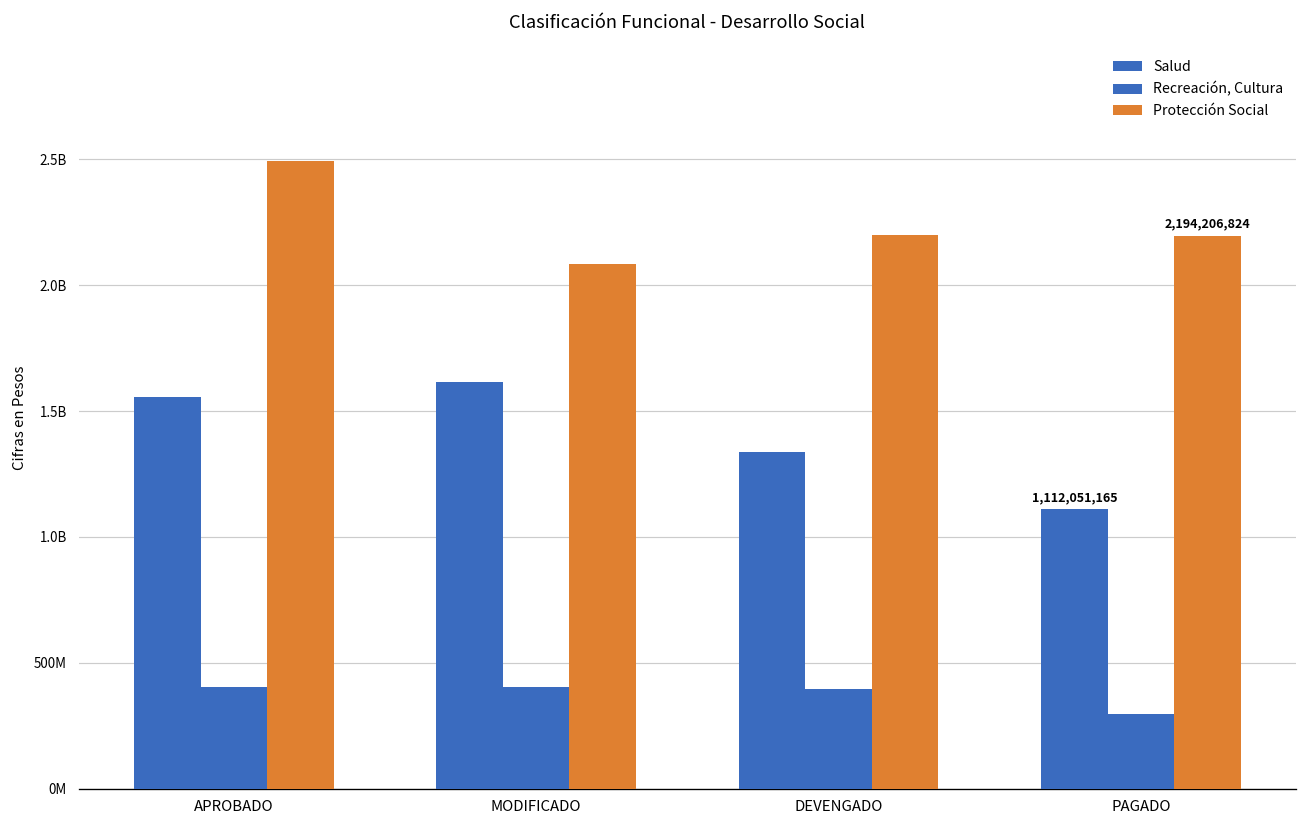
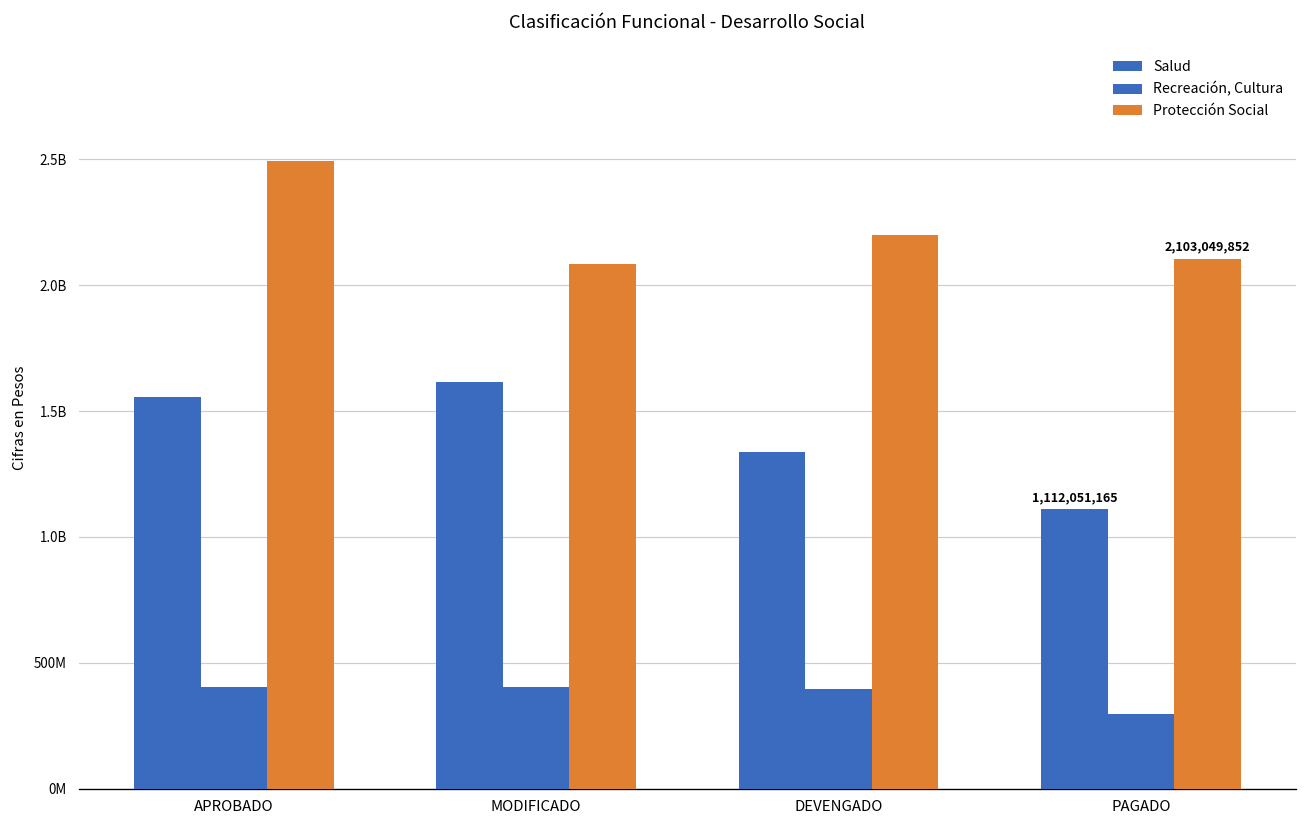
  {
    "Protección Social": {
-     "PAGADO": "2,194,206,824"
+     "PAGADO": "2,103,049,852"
    }
  }
